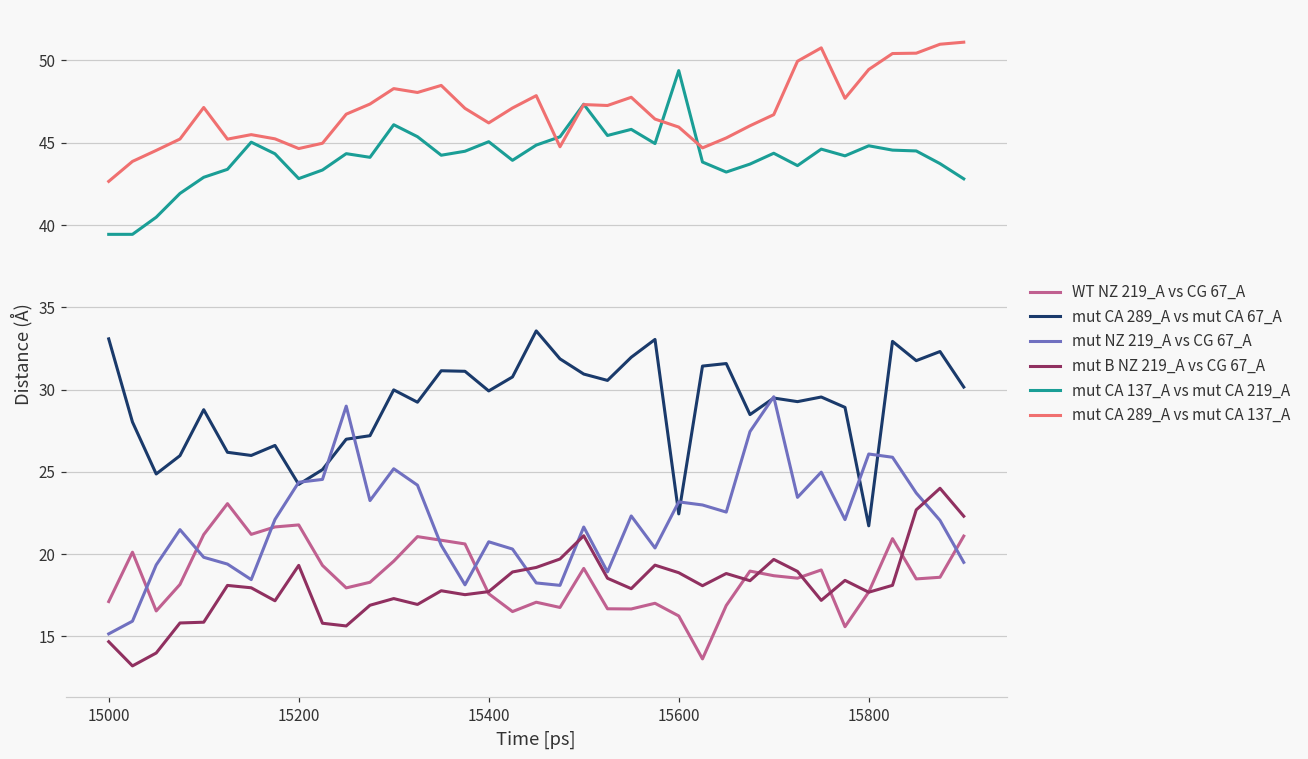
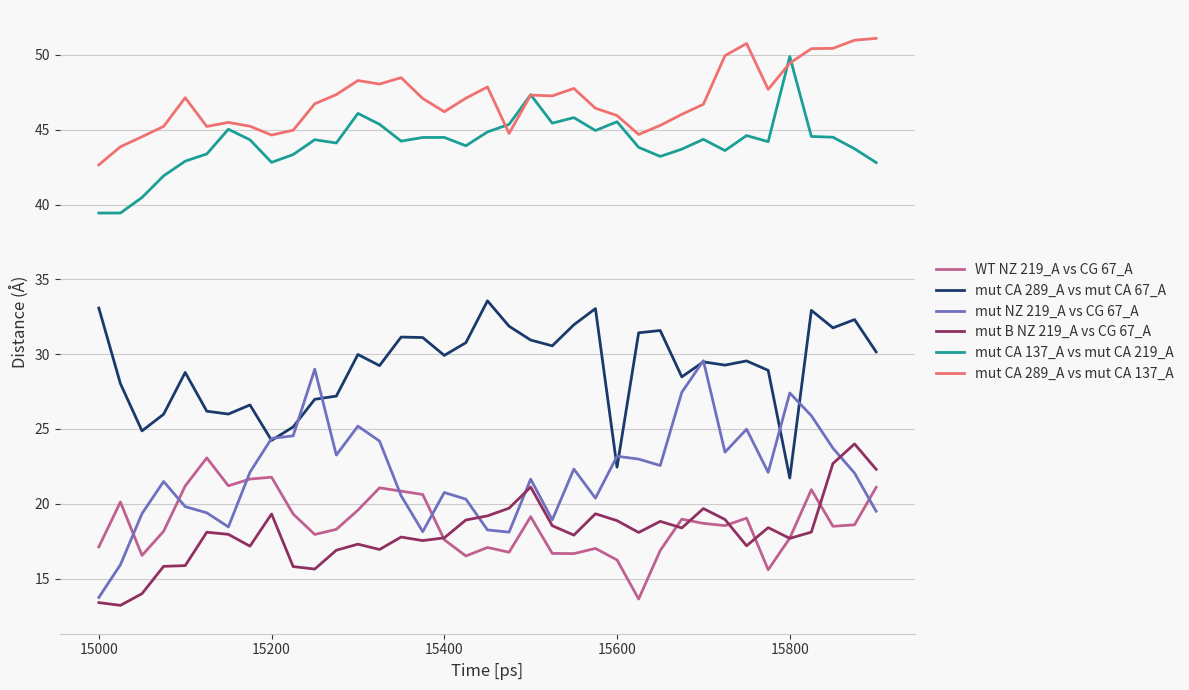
  {
    "mut CA 289_A vs mut CA 67_A": {
      "15000": 33.1,
      "15400": 29.9,
      "15600": 22.4,
      "15800": 21.7
    },
    "mut NZ 219_A vs CG 67_A": {
-     "15000": 15.2,
+     "15000": 13.7,
      "15400": 20.8,
      "15600": 23.2,
-     "15800": 26.1
+     "15800": 27.4
    },
    "mut B NZ 219_A vs CG 67_A": {
-     "15000": 14.7,
+     "15000": 13.4,
      "15200": 19.3,
      "15600": 18.9
    },
    "mut CA 137_A vs mut CA 219_A": {
      "15000": 39.4,
      "15200": 42.8,
-     "15400": 45.1,
-     "15600": 49.4,
-     "15800": 44.8
+     "15400": 44.5,
+     "15600": 45.5,
+     "15800": 49.9
    }
  }
